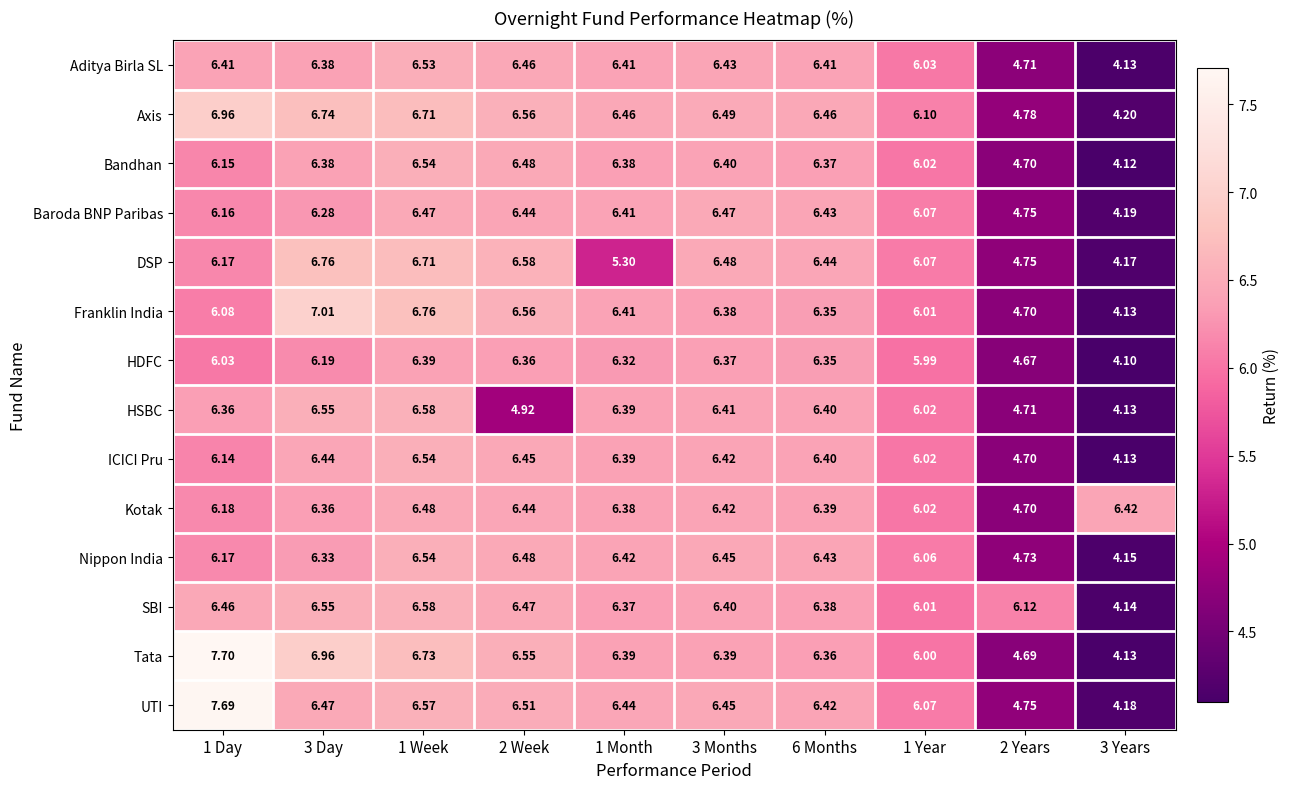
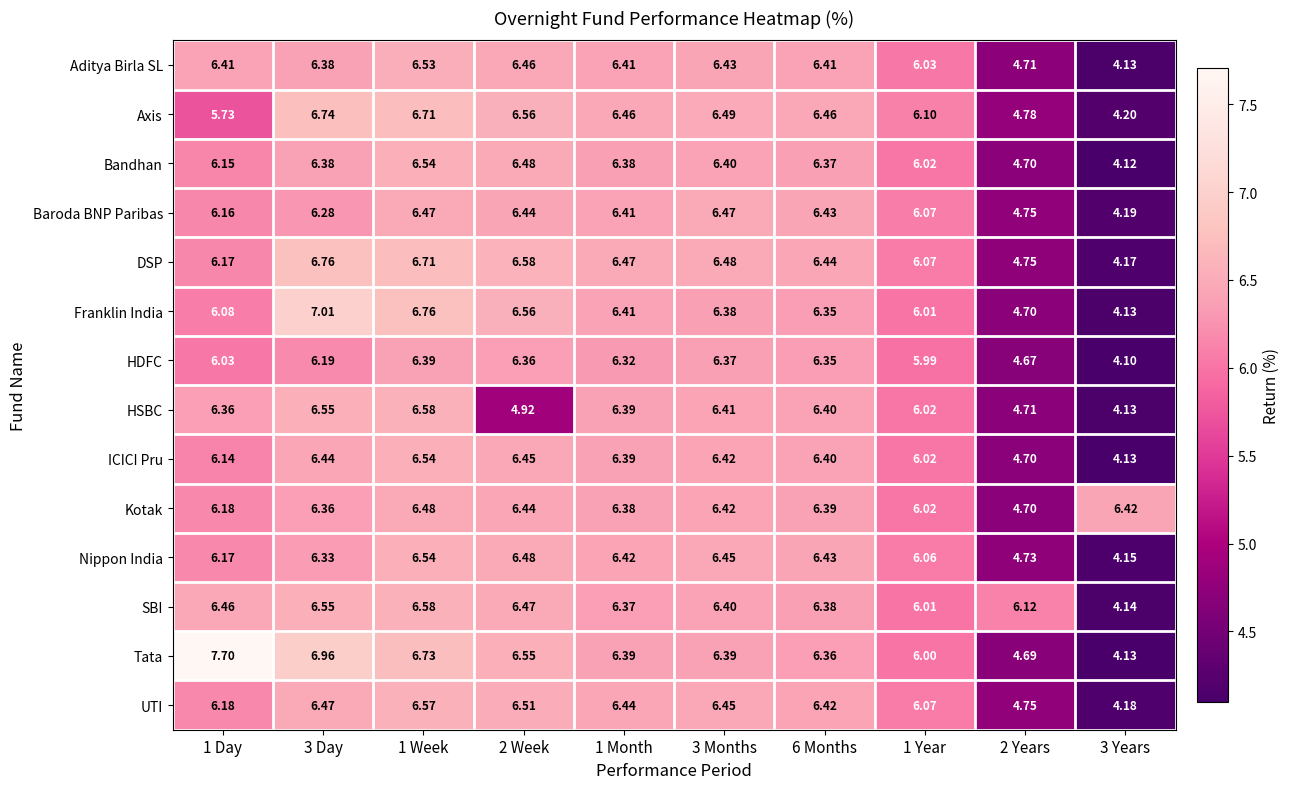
  {
    "Aditya Birla SL": {
      "1 Day": 6.41,
      "3 Day": 6.38,
      "1 Week": 6.53,
      "2 Week": 6.46,
      "1 Month": 6.41,
      "3 Months": 6.43,
      "6 Months": 6.41,
      "1 Year": 6.03,
      "2 Years": 4.71,
      "3 Years": 4.13
    },
    "Axis": {
-     "1 Day": 6.96,
+     "1 Day": 5.73,
      "3 Day": 6.74,
      "1 Week": 6.71,
      "2 Week": 6.56,
      "1 Month": 6.46,
      "3 Months": 6.49,
      "6 Months": 6.46,
      "1 Year": 6.10,
      "2 Years": 4.78,
      "3 Years": 4.20
    },
    "Bandhan": {
      "1 Day": 6.15,
      "3 Day": 6.38,
      "1 Week": 6.54,
      "2 Week": 6.48,
      "1 Month": 6.38,
      "3 Months": 6.40,
      "6 Months": 6.37,
      "1 Year": 6.02,
      "2 Years": 4.70,
      "3 Years": 4.12
    },
    "Baroda BNP Paribas": {
      "1 Day": 6.16,
      "3 Day": 6.28,
      "1 Week": 6.47,
      "2 Week": 6.44,
      "1 Month": 6.41,
      "3 Months": 6.47,
      "6 Months": 6.43,
      "1 Year": 6.07,
      "2 Years": 4.75,
      "3 Years": 4.19
    },
    "DSP": {
      "1 Day": 6.17,
      "3 Day": 6.76,
      "1 Week": 6.71,
      "2 Week": 6.58,
-     "1 Month": 5.30,
+     "1 Month": 6.47,
      "3 Months": 6.48,
      "6 Months": 6.44,
      "1 Year": 6.07,
      "2 Years": 4.75,
      "3 Years": 4.17
    },
    "Franklin India": {
      "1 Day": 6.08,
      "3 Day": 7.01,
      "1 Week": 6.76,
      "2 Week": 6.56,
      "1 Month": 6.41,
      "3 Months": 6.38,
      "6 Months": 6.35,
      "1 Year": 6.01,
      "2 Years": 4.70,
      "3 Years": 4.13
    },
    "HDFC": {
      "1 Day": 6.03,
      "3 Day": 6.19,
      "1 Week": 6.39,
      "2 Week": 6.36,
      "1 Month": 6.32,
      "3 Months": 6.37,
      "6 Months": 6.35,
      "1 Year": 5.99,
      "2 Years": 4.67,
      "3 Years": 4.10
    },
    "HSBC": {
      "1 Day": 6.36,
      "3 Day": 6.55,
      "1 Week": 6.58,
      "2 Week": 4.92,
      "1 Month": 6.39,
      "3 Months": 6.41,
      "6 Months": 6.40,
      "1 Year": 6.02,
      "2 Years": 4.71,
      "3 Years": 4.13
    },
    "ICICI Pru": {
      "1 Day": 6.14,
      "3 Day": 6.44,
      "1 Week": 6.54,
      "2 Week": 6.45,
      "1 Month": 6.39,
      "3 Months": 6.42,
      "6 Months": 6.40,
      "1 Year": 6.02,
      "2 Years": 4.70,
      "3 Years": 4.13
    },
    "Kotak": {
      "1 Day": 6.18,
      "3 Day": 6.36,
      "1 Week": 6.48,
      "2 Week": 6.44,
      "1 Month": 6.38,
      "3 Months": 6.42,
      "6 Months": 6.39,
      "1 Year": 6.02,
      "2 Years": 4.70,
      "3 Years": 6.42
    },
    "Nippon India": {
      "1 Day": 6.17,
      "3 Day": 6.33,
      "1 Week": 6.54,
      "2 Week": 6.48,
      "1 Month": 6.42,
      "3 Months": 6.45,
      "6 Months": 6.43,
      "1 Year": 6.06,
      "2 Years": 4.73,
      "3 Years": 4.15
    },
    "SBI": {
      "1 Day": 6.46,
      "3 Day": 6.55,
      "1 Week": 6.58,
      "2 Week": 6.47,
      "1 Month": 6.37,
      "3 Months": 6.40,
      "6 Months": 6.38,
      "1 Year": 6.01,
      "2 Years": 6.12,
      "3 Years": 4.14
    },
    "Tata": {
      "1 Day": 7.70,
      "3 Day": 6.96,
      "1 Week": 6.73,
      "2 Week": 6.55,
      "1 Month": 6.39,
      "3 Months": 6.39,
      "6 Months": 6.36,
      "1 Year": 6.00,
      "2 Years": 4.69,
      "3 Years": 4.13
    },
    "UTI": {
-     "1 Day": 7.69,
+     "1 Day": 6.18,
      "3 Day": 6.47,
      "1 Week": 6.57,
      "2 Week": 6.51,
      "1 Month": 6.44,
      "3 Months": 6.45,
      "6 Months": 6.42,
      "1 Year": 6.07,
      "2 Years": 4.75,
      "3 Years": 4.18
    }
  }
